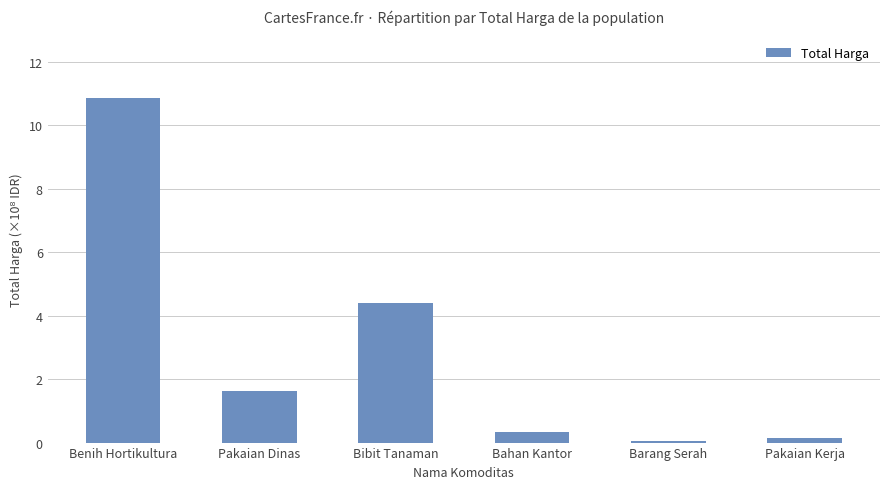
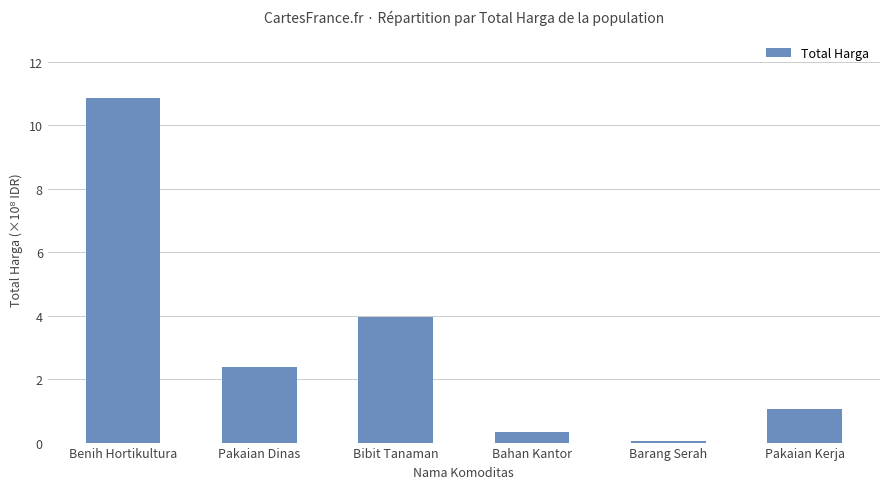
  {
    "Benih Hortikultura": 10.9,
-   "Pakaian Dinas": 1.6,
-   "Bibit Tanaman": 4.4,
+   "Pakaian Dinas": 2.4,
+   "Bibit Tanaman": 3.9,
    "Bahan Kantor": 0.3,
-   "Pakaian Kerja": 0.2
+   "Pakaian Kerja": 1.0
  }
